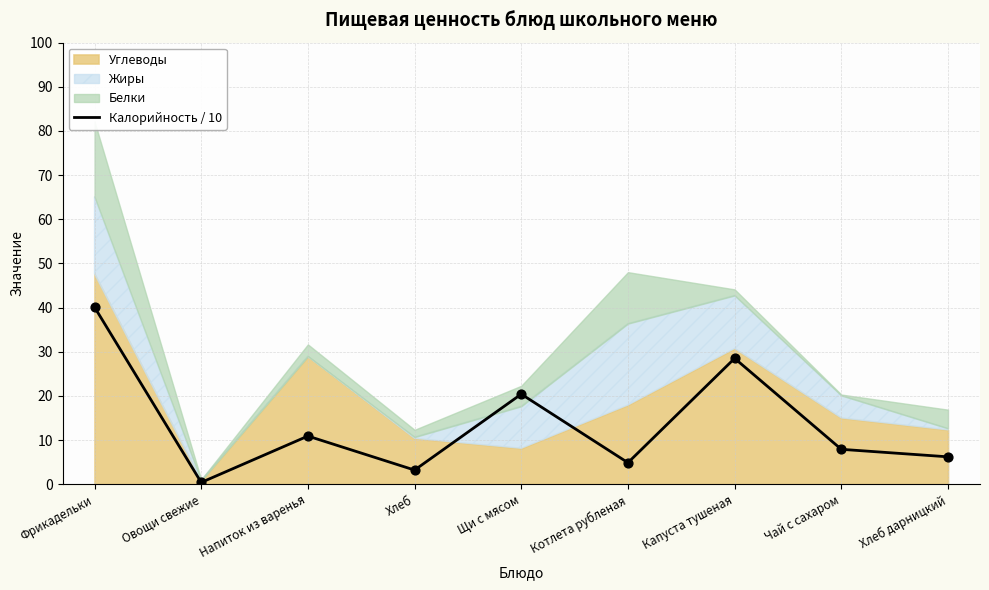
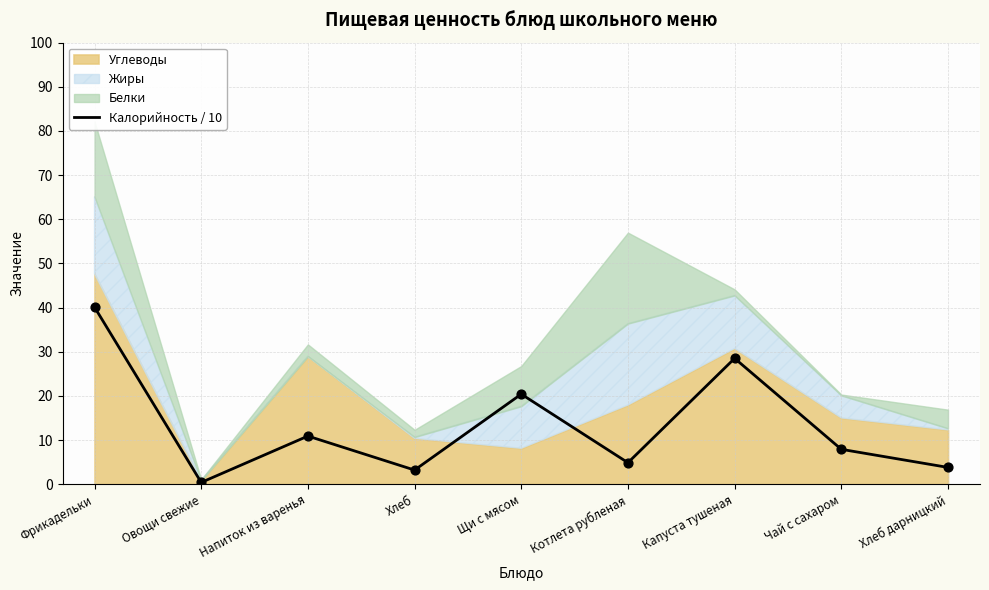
  {
    "Калорийность / 10": {
      "Фрикадельки": 40,
      "Напиток из варенья": 11,
      "Хлеб": 3,
      "Щи с мясом": 20,
      "Котлета рубленая": 5,
      "Капуста тушеная": 29,
      "Чай с сахаром": 8,
-     "Хлеб дарницкий": 6
+     "Хлеб дарницкий": 4
    },
    "Углеводы": {
      "Фрикадельки": 48,
      "Щи с мясом": 8,
      "Котлета рубленая": 18,
      "Капуста тушеная": 31,
      "Чай с сахаром": 15
    },
    "Жиры": {
      "Фрикадельки": 17,
      "Щи с мясом": 10,
      "Котлета рубленая": 18,
      "Капуста тушеная": 12
    },
    "Белки": {
      "Напиток из варенья": 3,
      "Хлеб": 2,
-     "Щи с мясом": 5,
-     "Котлета рубленая": 12,
+     "Щи с мясом": 9,
+     "Котлета рубленая": 21,
      "Капуста тушеная": 1,
      "Хлеб дарницкий": 4
    }
  }
